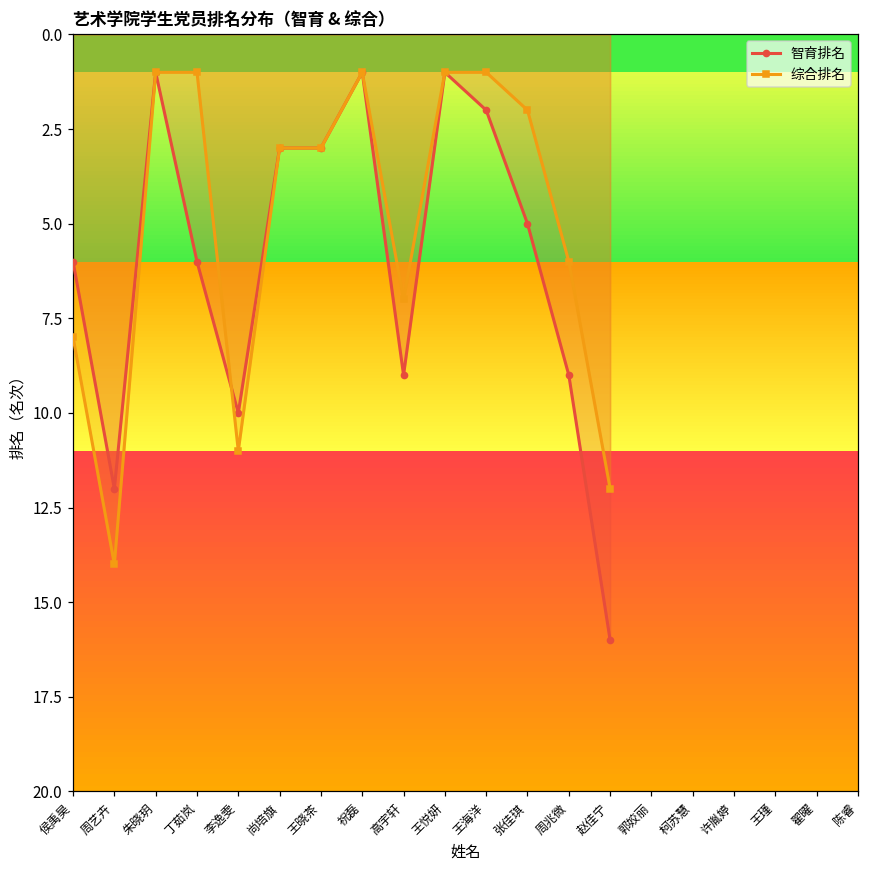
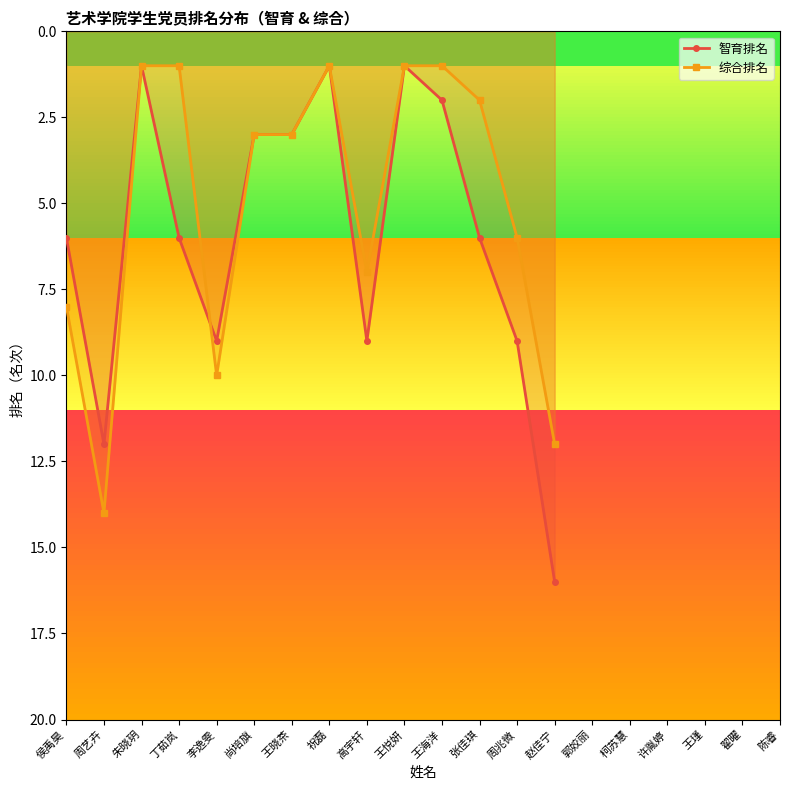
  {
    "智育排名": {
      "侯禹昊": 6,
      "周艺卉": 12,
      "丁茹岚": 6,
-     "李逸雯": 10,
+     "李逸雯": 9,
      "高宇轩": 9,
      "王海洋": 2,
-     "张佳琪": 5,
+     "张佳琪": 6,
      "周兆微": 9,
      "赵佳宁": 16
    },
    "综合排名": {
      "侯禹昊": 8,
      "周艺卉": 14,
      "丁茹岚": 1,
-     "李逸雯": 11,
+     "李逸雯": 10,
      "高宇轩": 7,
      "王海洋": 1,
      "张佳琪": 2,
      "周兆微": 6,
      "赵佳宁": 12
    }
  }
